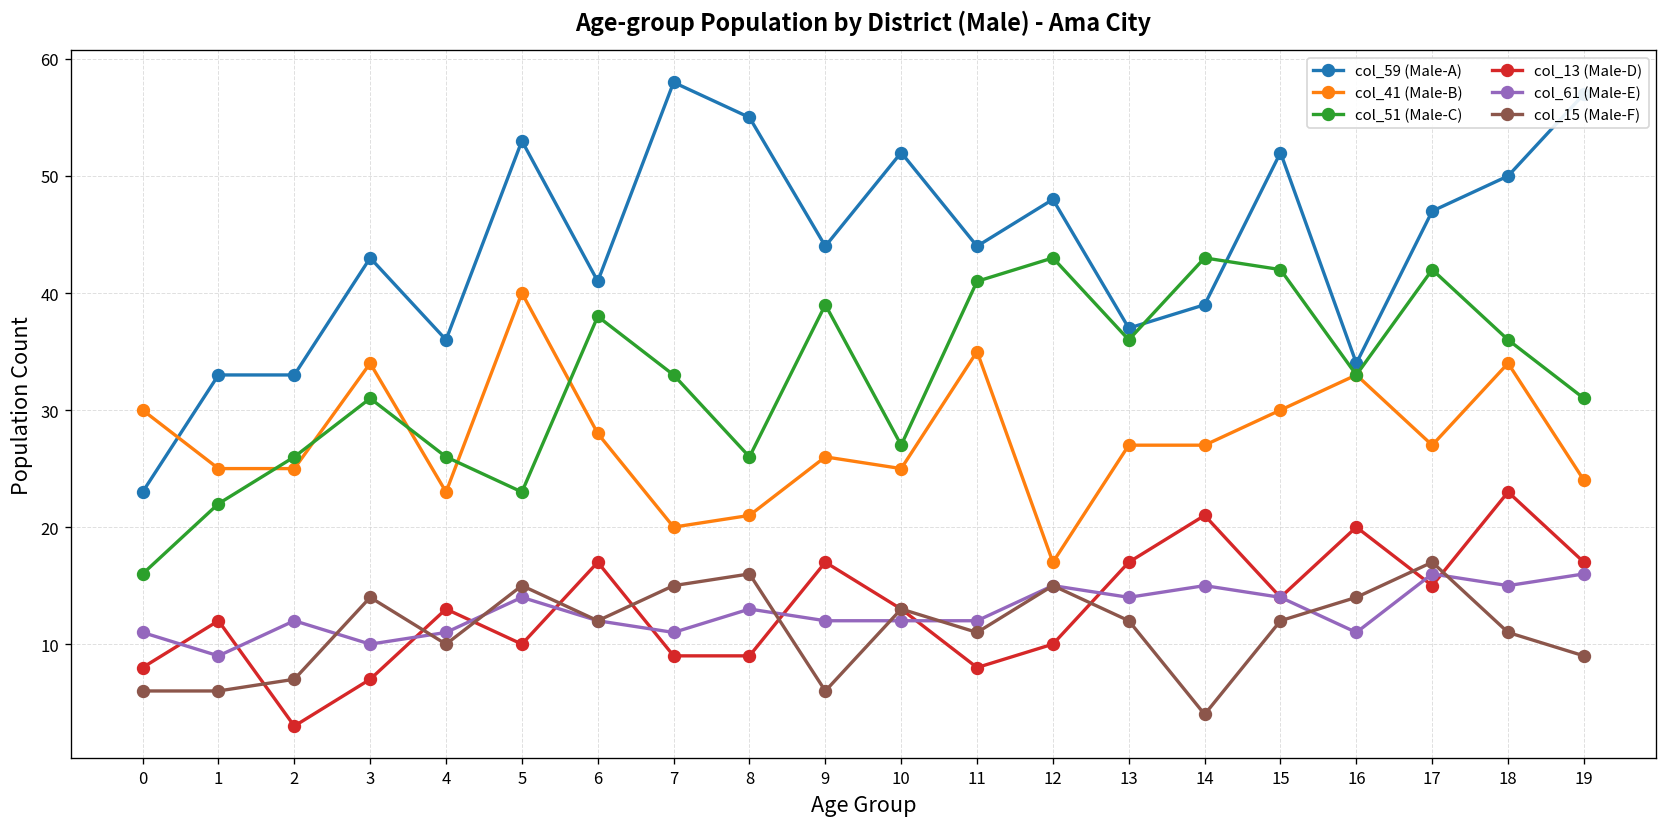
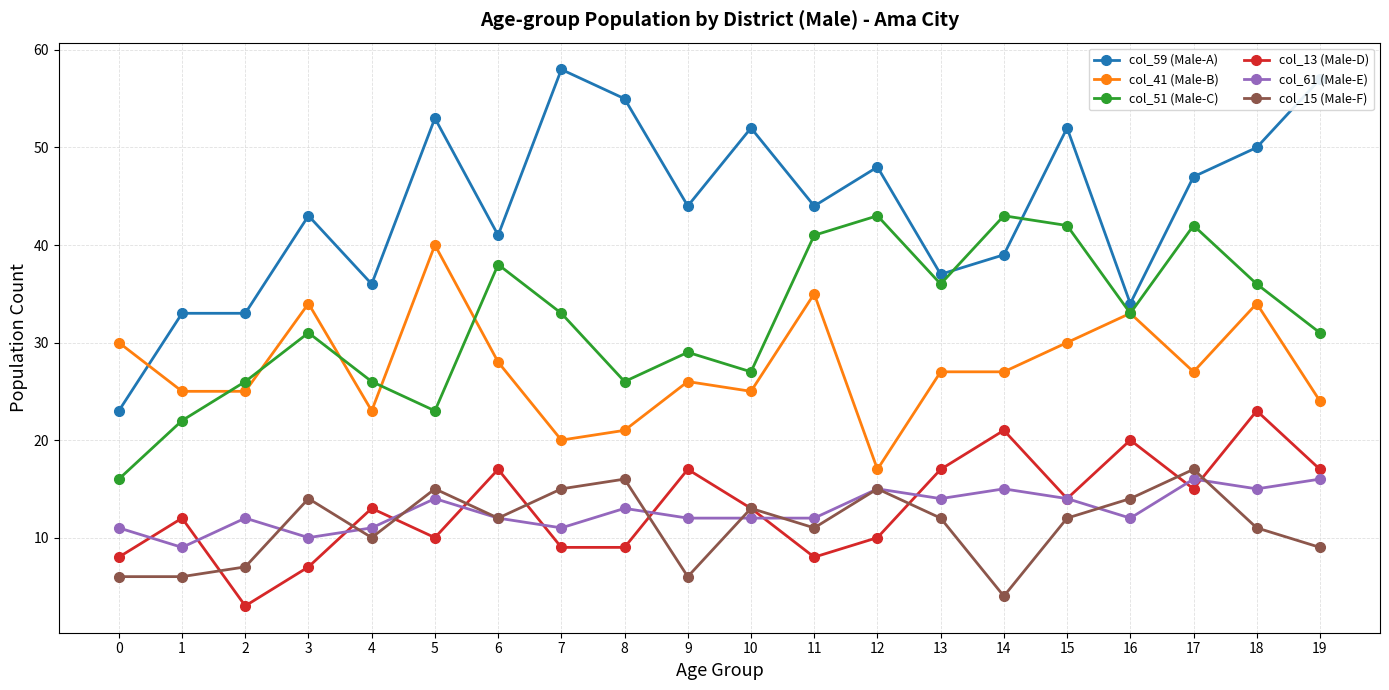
  {
    "col_59 (Male-A)": {
      "0": 23,
      "1": 33,
      "2": 33,
      "3": 43,
      "4": 36,
      "5": 53,
      "6": 41,
      "7": 58,
      "8": 55,
      "9": 44,
      "10": 52,
      "11": 44,
      "12": 48,
      "13": 37,
      "14": 39,
      "15": 52,
      "16": 34,
      "17": 47,
      "18": 50
    },
    "col_41 (Male-B)": {
      "0": 30,
      "1": 25,
      "2": 25,
      "3": 34,
      "4": 23,
      "5": 40,
      "6": 28,
      "7": 20,
      "8": 21,
      "9": 26,
      "10": 25,
      "11": 35,
      "12": 17,
      "13": 27,
      "14": 27,
      "15": 30,
      "17": 27,
      "18": 34,
      "19": 24
    },
    "col_51 (Male-C)": {
      "0": 16,
      "1": 22,
      "2": 26,
      "3": 31,
      "4": 26,
      "5": 23,
      "6": 38,
      "7": 33,
      "8": 26,
-     "9": 39,
+     "9": 29,
      "10": 27,
      "11": 41,
      "12": 43,
      "13": 36,
      "14": 43,
      "15": 42,
      "17": 42,
      "18": 36,
      "19": 31
    },
    "col_13 (Male-D)": {
      "0": 8,
      "1": 12,
      "2": 3,
      "3": 7,
      "4": 13,
      "5": 10,
      "6": 17,
      "7": 9,
      "8": 9,
      "9": 17,
      "11": 8,
      "12": 10,
      "13": 17,
      "14": 21,
      "16": 20,
      "17": 15,
      "18": 23,
      "19": 17
    },
    "col_61 (Male-E)": {
      "0": 11,
      "1": 9,
      "2": 12,
      "3": 10,
      "4": 11,
      "5": 14,
      "7": 11,
      "8": 13,
      "9": 12,
      "10": 12,
      "11": 12,
      "13": 14,
      "14": 15,
-     "16": 11,
+     "16": 12,
      "17": 16,
      "18": 15,
      "19": 16
    },
    "col_15 (Male-F)": {
      "0": 6,
      "1": 6,
      "2": 7,
      "3": 14,
      "4": 10,
      "5": 15,
      "7": 15,
      "8": 16,
      "9": 6,
      "11": 11,
      "13": 12,
      "14": 4,
      "15": 12,
      "16": 14,
      "17": 17,
      "18": 11,
      "19": 9
    }
  }
